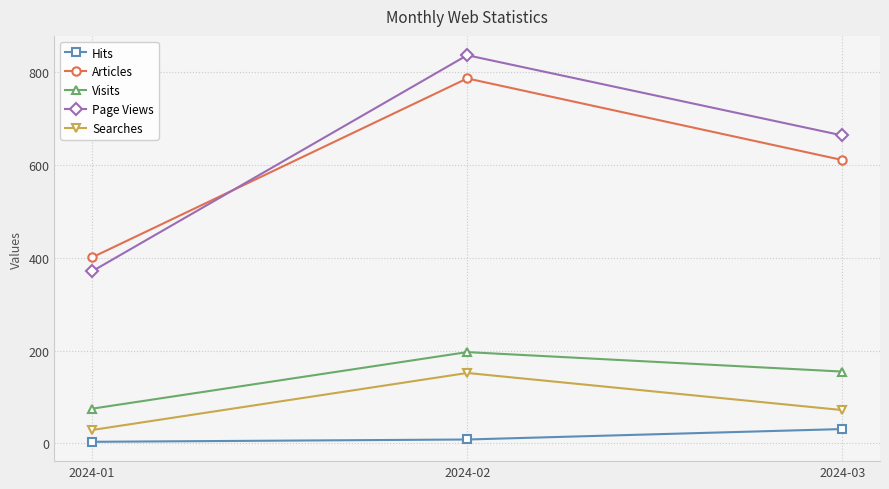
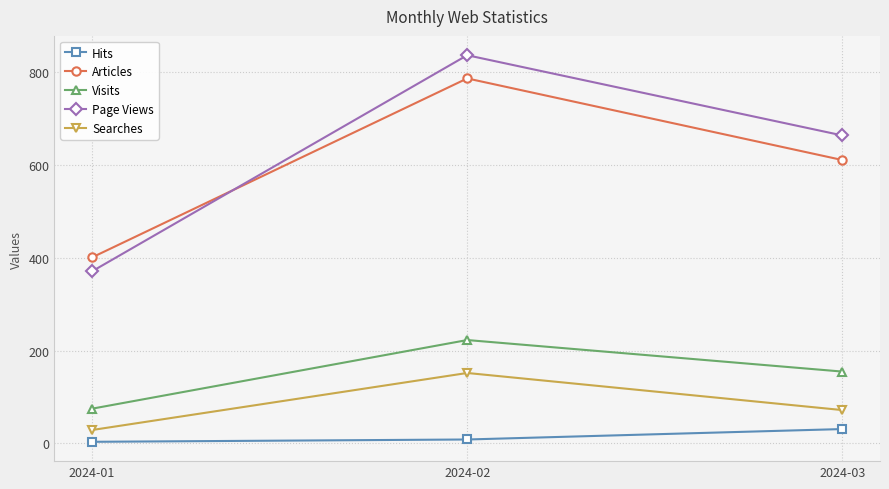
  {
    "Hits": {
      "2024-01": 0,
      "2024-02": 10,
      "2024-03": 30
    },
    "Articles": {
      "2024-01": 400,
      "2024-02": 790,
      "2024-03": 610
    },
    "Visits": {
      "2024-01": 80,
-     "2024-02": 200,
+     "2024-02": 220,
      "2024-03": 160
    },
    "Page Views": {
      "2024-01": 370,
      "2024-02": 840,
      "2024-03": 660
    },
    "Searches": {
      "2024-01": 30,
      "2024-02": 150,
      "2024-03": 70
    }
  }
